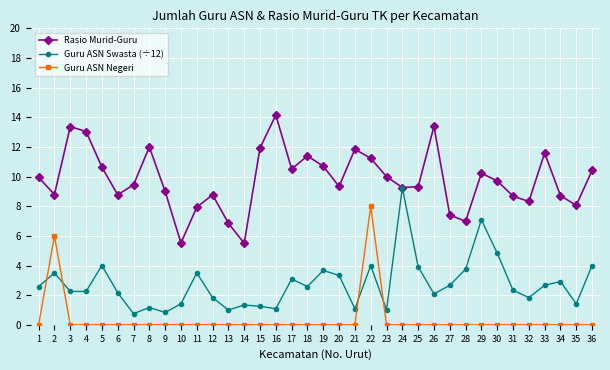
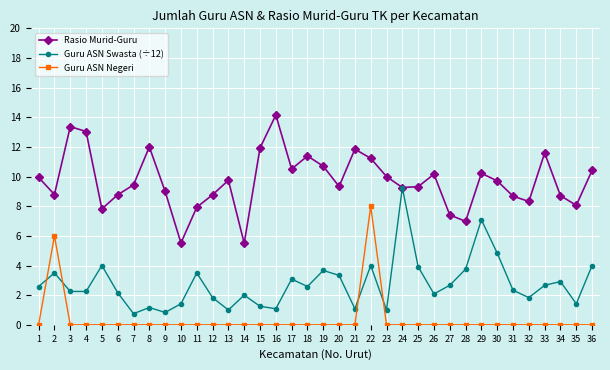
  {
    "Rasio Murid-Guru": {
      "1": 9.9,
      "2": 8.8,
      "3": 13.4,
      "4": 13.0,
-     "5": 10.6,
+     "5": 7.8,
      "6": 8.8,
      "7": 9.4,
      "8": 12.0,
      "9": 9.0,
      "10": 5.5,
      "11": 7.9,
      "12": 8.8,
-     "13": 6.9,
+     "13": 9.8,
      "14": 5.5,
      "15": 11.9,
      "16": 14.2,
      "17": 10.5,
      "18": 11.4,
      "19": 10.7,
      "20": 9.3,
      "21": 11.9,
      "22": 11.2,
      "23": 10.0,
      "25": 9.3,
-     "26": 13.4,
+     "26": 10.2,
      "27": 7.4,
      "28": 7.0,
      "29": 10.2,
      "30": 9.7,
      "31": 8.7,
      "32": 8.3,
      "33": 11.6,
      "34": 8.7,
      "35": 8.1,
      "36": 10.4
    },
    "Guru ASN Swasta (÷12)": {
      "1": 2.6,
      "2": 3.5,
      "3": 2.3,
      "4": 2.3,
      "5": 4.0,
      "6": 2.2,
      "7": 0.8,
      "8": 1.2,
      "9": 0.8,
      "10": 1.4,
      "11": 3.5,
      "12": 1.8,
      "13": 1.0,
-     "14": 1.3,
+     "14": 2.0,
      "15": 1.3,
      "16": 1.1,
      "17": 3.1,
      "18": 2.6,
      "19": 3.7,
      "20": 3.3,
      "21": 1.1,
      "22": 4.0,
      "23": 1.0,
      "25": 3.9,
      "26": 2.1,
      "27": 2.7,
      "28": 3.8,
      "29": 7.1,
      "30": 4.8,
      "31": 2.3,
      "32": 1.8,
      "33": 2.7,
      "34": 2.9,
      "35": 1.4,
      "36": 4.0
    },
    "Guru ASN Negeri": {
      "1": 0.0,
      "2": 6.0,
      "3": 0.0,
      "4": 0.0,
      "5": 0.0,
      "6": 0.0,
      "7": 0.0,
      "8": 0.0,
      "9": 0.0,
      "10": 0.0,
      "11": 0.0,
      "12": 0.0,
      "13": 0.0,
      "14": 0.0,
      "15": 0.0,
      "16": 0.0,
      "17": 0.0,
      "18": 0.0,
      "19": 0.0,
      "20": 0.0,
      "21": 0.0,
      "22": 8.0,
      "23": 0.0,
      "24": 0.0,
      "25": 0.0,
      "26": 0.0,
      "27": 0.0,
      "28": 0.0,
      "29": 0.0,
      "30": 0.0,
      "31": 0.0,
      "32": 0.0,
      "33": 0.0,
      "34": 0.0,
      "35": 0.0,
      "36": 0.0
    }
  }
